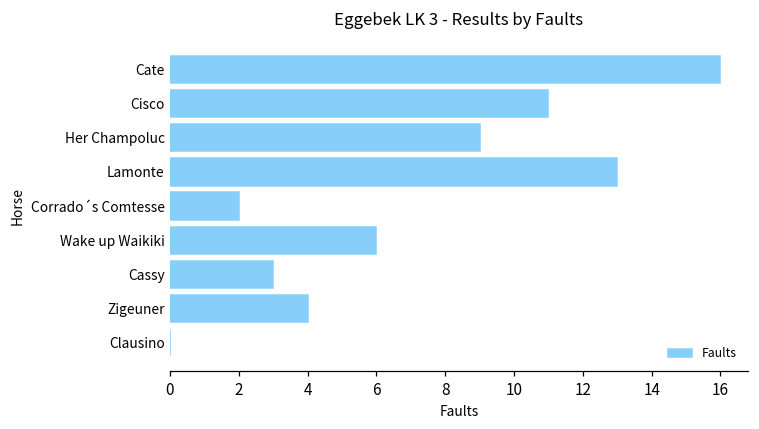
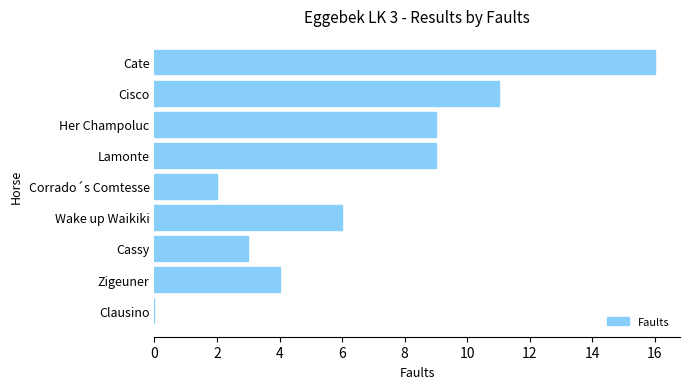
  {
    "Cate": 16,
    "Cisco": 11,
    "Her Champoluc": 9,
-   "Lamonte": 13,
+   "Lamonte": 9,
    "Corrado´s Comtesse": 2,
    "Wake up Waikiki": 6,
    "Cassy": 3,
    "Zigeuner": 4,
    "Clausino": 0
  }
